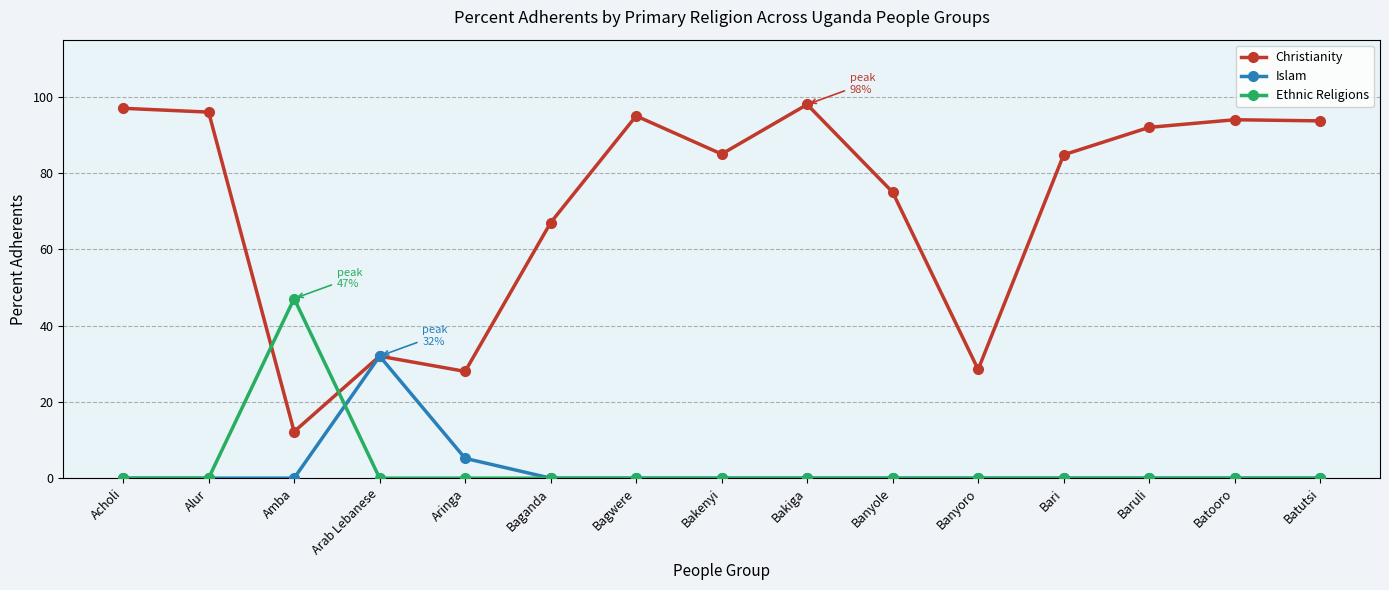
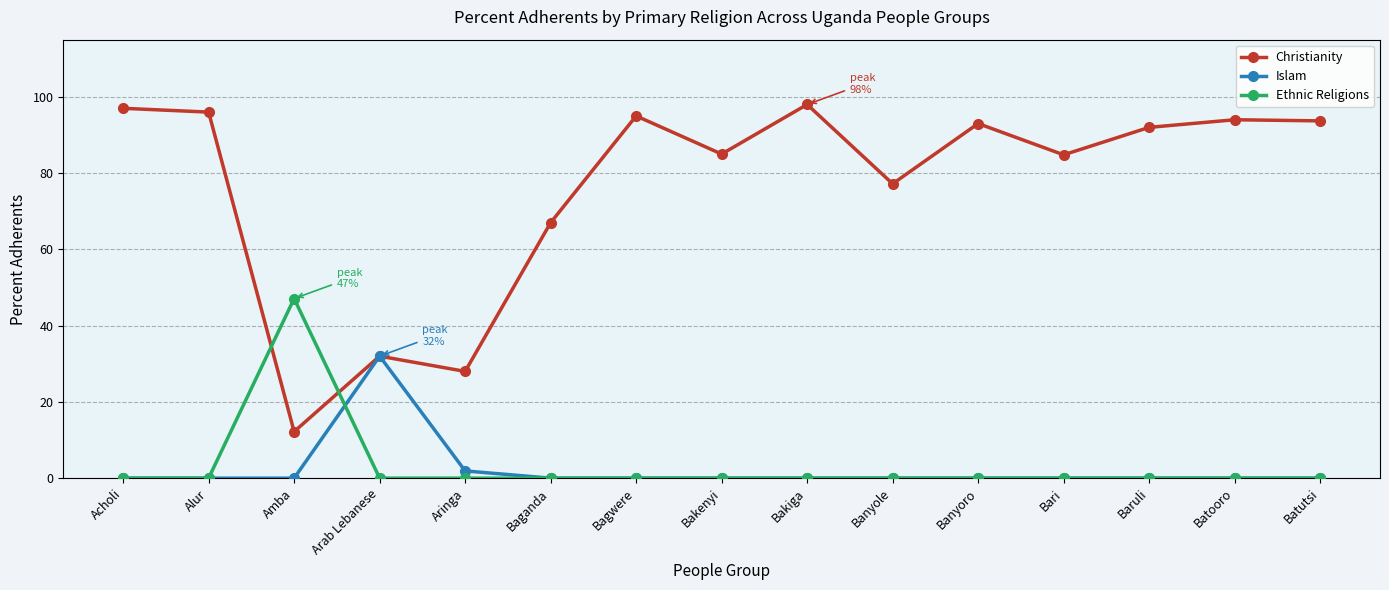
  {
    "Christianity": {
      "Acholi": "97",
      "Alur": "96",
      "Amba": "12",
      "Aringa": "28",
      "Baganda": "67",
      "Bagwere": "95",
      "Bakenyi": "85",
-     "Banyole": "75",
-     "Banyoro": "29",
+     "Banyole": "77",
+     "Banyoro": "93",
      "Bari": "85",
      "Baruli": "92",
      "Batooro": "94",
      "Batutsi": "94"
    },
    "Islam": {
      "Amba": "0",
-     "Aringa": "5"
+     "Aringa": "2"
    },
    "Ethnic Religions": {
      "Amba": "47%"
    }
  }
